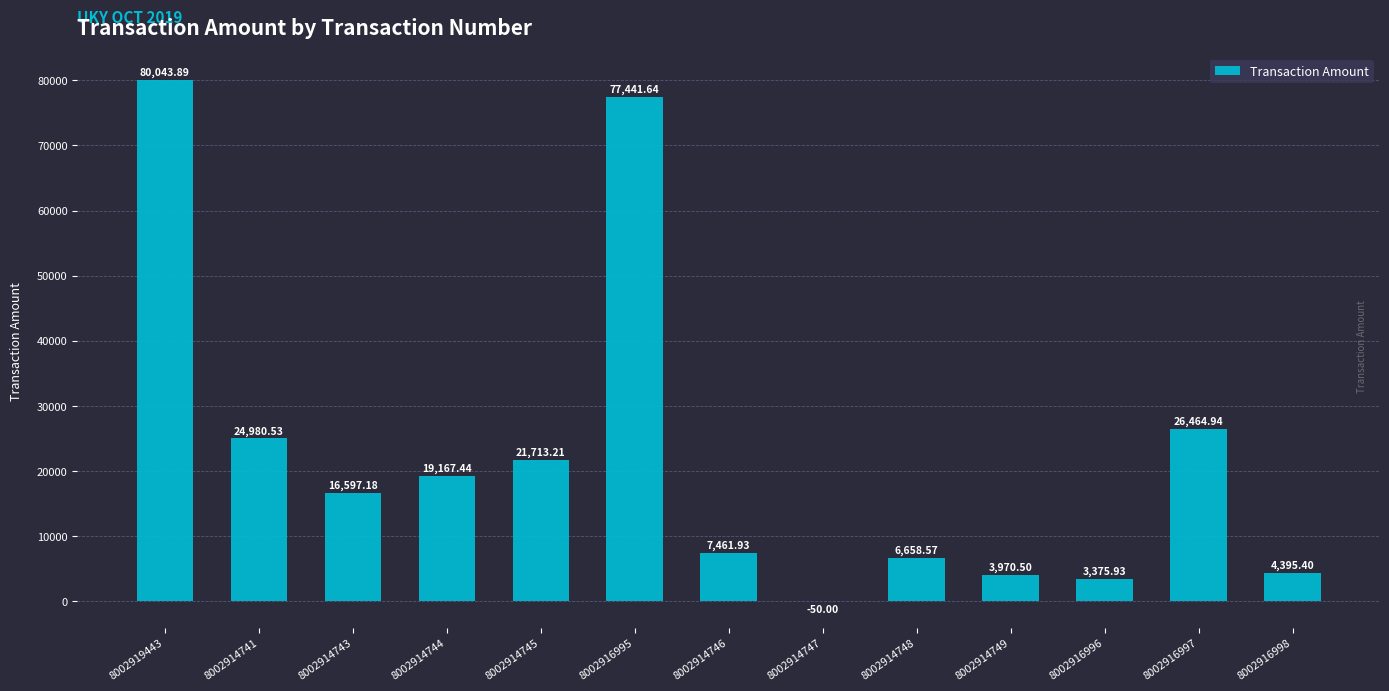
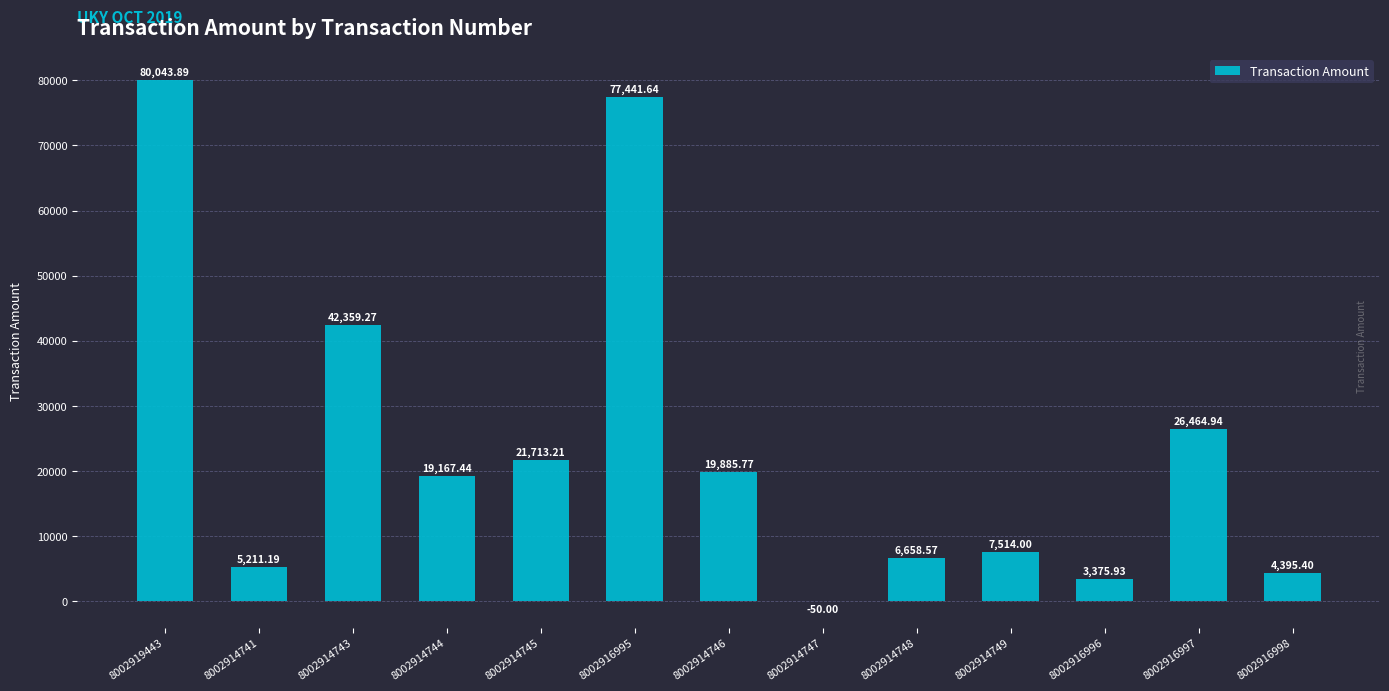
  {
    "8002919443": "80,043.89",
-   "8002914741": "24,980.53",
-   "8002914743": "16,597.18",
+   "8002914741": "5,211.19",
+   "8002914743": "42,359.27",
    "8002914744": "19,167.44",
    "8002914745": "21,713.21",
    "8002916995": "77,441.64",
-   "8002914746": "7,461.93",
+   "8002914746": "19,885.77",
    "8002914747": "-50.00",
    "8002914748": "6,658.57",
-   "8002914749": "3,970.50",
+   "8002914749": "7,514.00",
    "8002916996": "3,375.93",
    "8002916997": "26,464.94",
    "8002916998": "4,395.40"
  }
